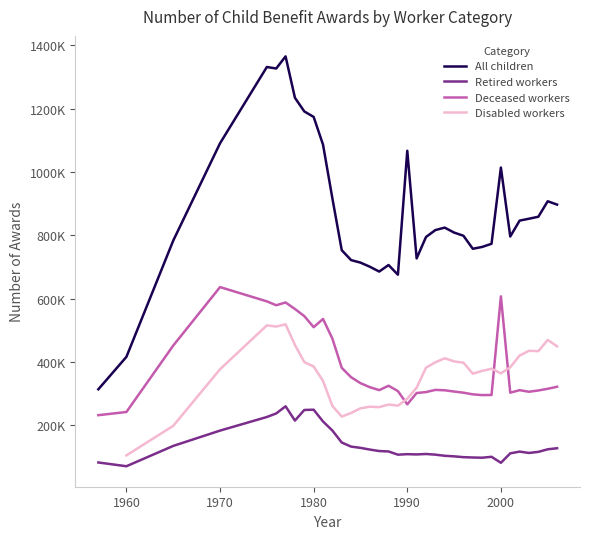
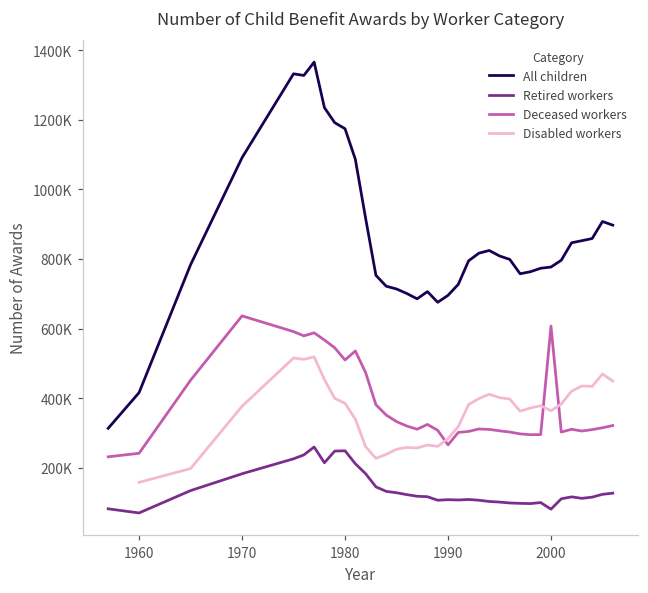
  {
    "All children": {
      "1960": 420000,
      "1970": 1090000,
      "1980": 1170000,
-     "1990": 1070000,
-     "2000": 1010000
+     "1990": 700000,
+     "2000": 780000
    },
    "Retired workers": {
      "1960": 70000,
      "1970": 180000,
      "1980": 250000,
      "1990": 110000,
      "2000": 80000
    },
    "Deceased workers": {
      "1960": 240000,
      "1970": 640000,
      "1980": 510000,
      "1990": 270000,
      "2000": 610000
    },
    "Disabled workers": {
-     "1960": 100000,
+     "1960": 160000,
      "1970": 380000,
      "1980": 390000,
      "1990": 280000,
      "2000": 360000
    }
  }
